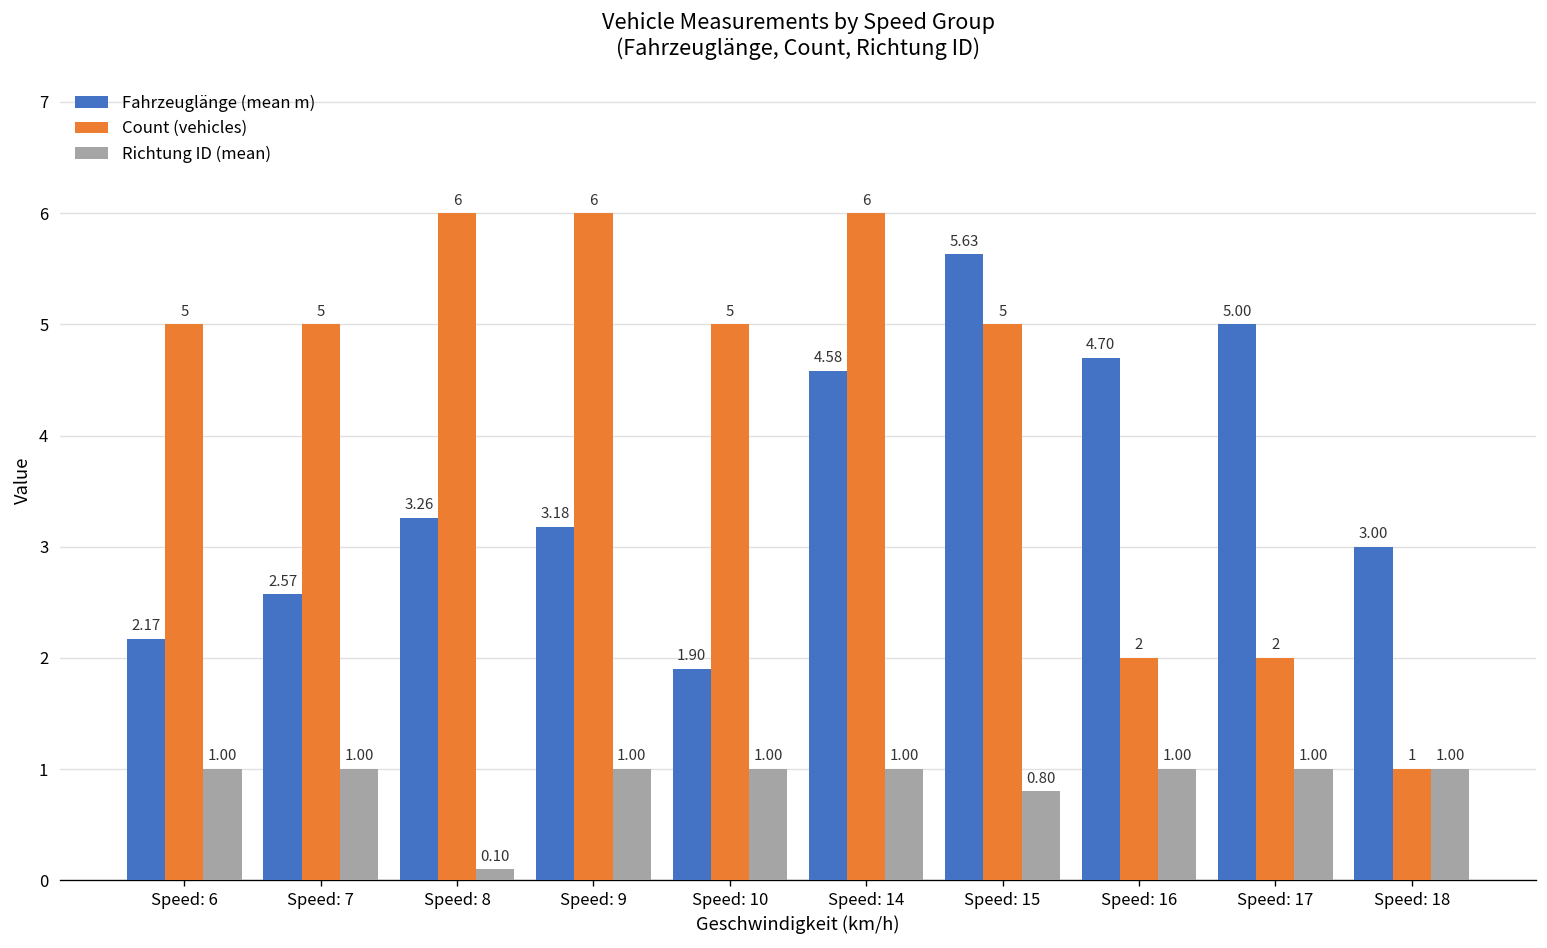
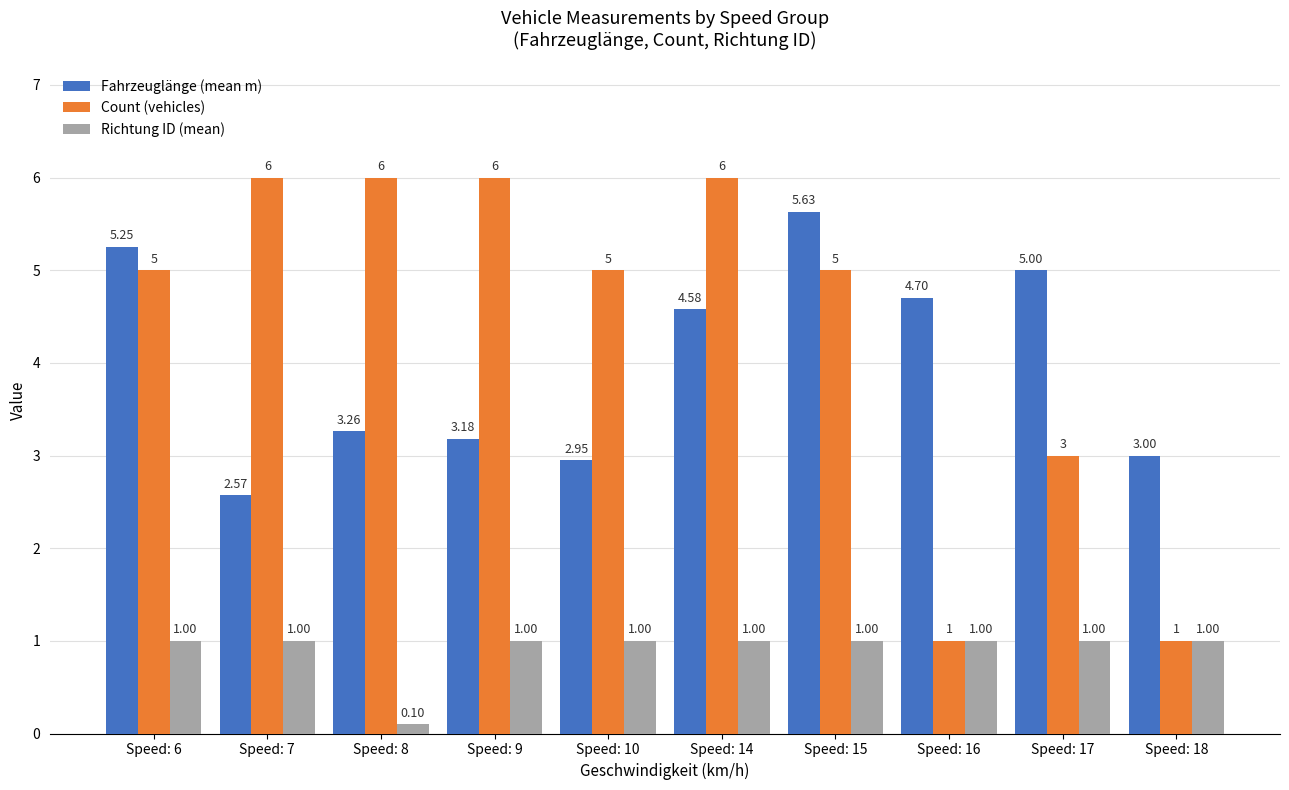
  {
    "Fahrzeuglänge (mean m)": {
-     "Speed: 6": 2.17,
+     "Speed: 6": 5.25,
      "Speed: 7": 2.57,
      "Speed: 8": 3.26,
      "Speed: 9": 3.18,
-     "Speed: 10": 1.90,
+     "Speed: 10": 2.95,
      "Speed: 14": 4.58,
      "Speed: 15": 5.63,
      "Speed: 16": 4.70,
      "Speed: 17": 5.00,
      "Speed: 18": 3.00
    },
    "Count (vehicles)": {
      "Speed: 6": 5,
-     "Speed: 7": 5,
+     "Speed: 7": 6,
      "Speed: 8": 6,
      "Speed: 9": 6,
      "Speed: 10": 5,
      "Speed: 14": 6,
      "Speed: 15": 5,
-     "Speed: 16": 2,
-     "Speed: 17": 2,
+     "Speed: 16": 1,
+     "Speed: 17": 3,
      "Speed: 18": 1
    },
    "Richtung ID (mean)": {
      "Speed: 6": 1.00,
      "Speed: 7": 1.00,
      "Speed: 8": 0.10,
      "Speed: 9": 1.00,
      "Speed: 10": 1.00,
      "Speed: 14": 1.00,
-     "Speed: 15": 0.80,
+     "Speed: 15": 1.00,
      "Speed: 16": 1.00,
      "Speed: 17": 1.00,
      "Speed: 18": 1.00
    }
  }
